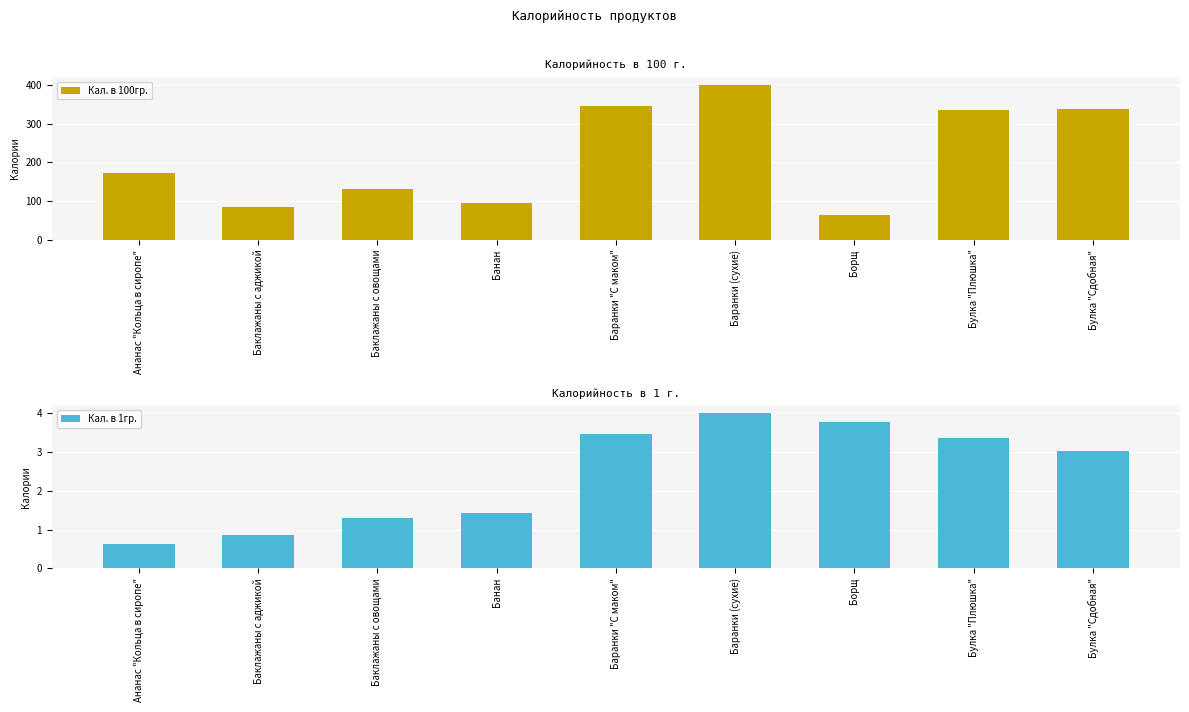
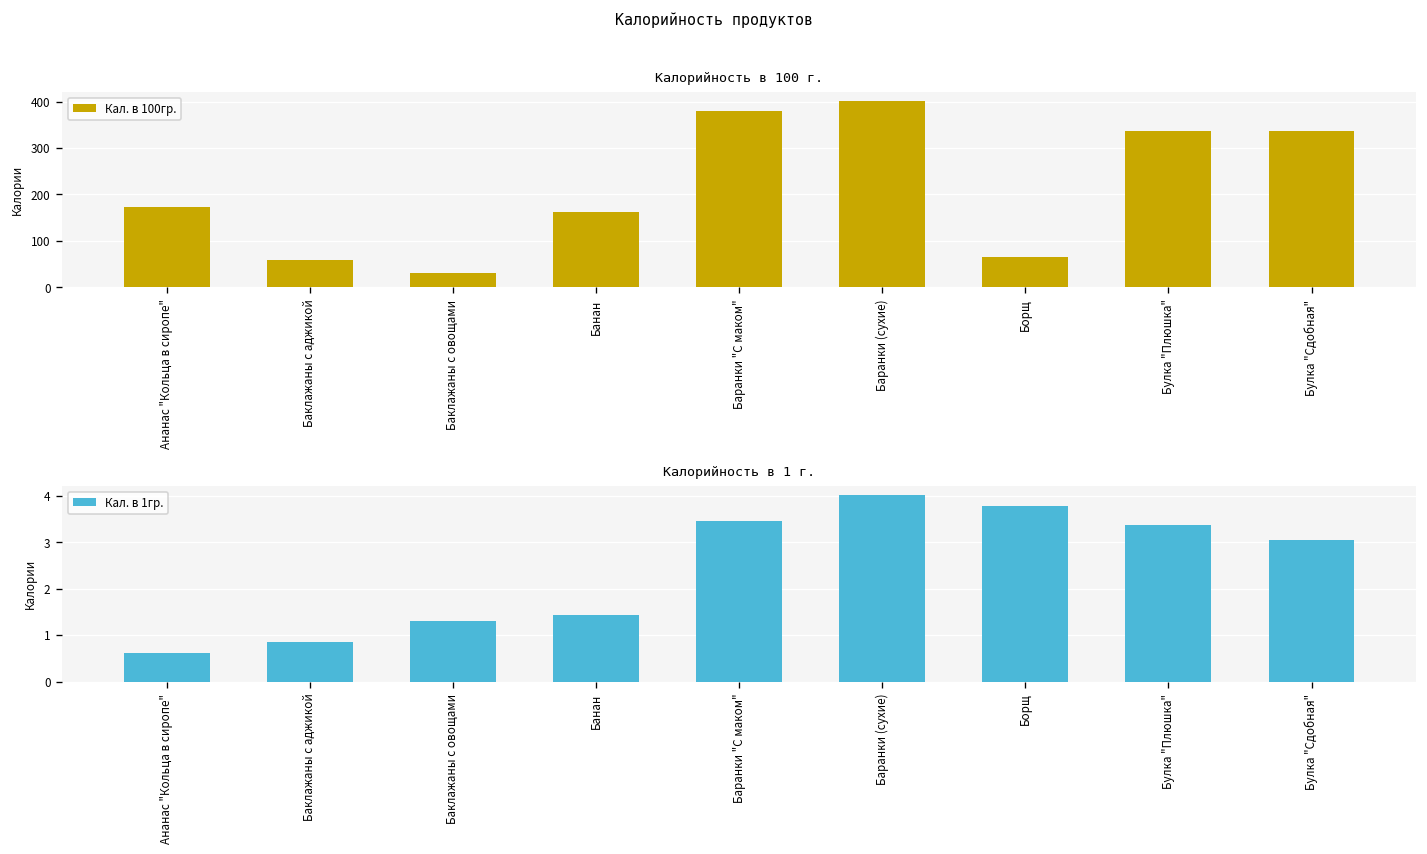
  {
    "Калорийность в 100 г.": {
      "Ананас \"Кольца в сиропе\"": 170,
-     "Баклажаны с аджикой": 90,
-     "Баклажаны с овощами": 130,
-     "Банан": 100,
-     "Баранки \"С маком\"": 350,
+     "Баклажаны с аджикой": 60,
+     "Баклажаны с овощами": 30,
+     "Банан": 160,
+     "Баранки \"С маком\"": 380,
      "Баранки (сухие)": 400,
      "Борщ": 70,
      "Булка \"Плюшка\"": 340,
      "Булка \"Сдобная\"": 340
    },
    "Калорийность в 1 г.": {
      "Ананас \"Кольца в сиропе\"": 0.6,
      "Баклажаны с аджикой": 0.9,
      "Баклажаны с овощами": 1.3,
      "Банан": 1.4,
      "Баранки \"С маком\"": 3.5,
      "Баранки (сухие)": 4.0,
      "Борщ": 3.8,
      "Булка \"Плюшка\"": 3.4,
      "Булка \"Сдобная\"": 3.0
    }
  }
